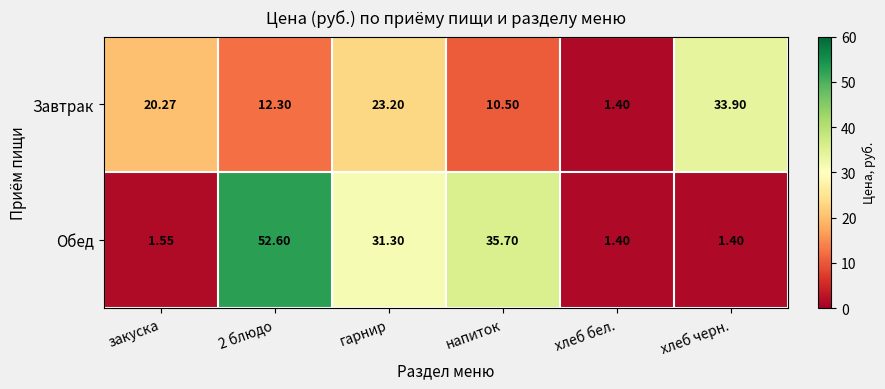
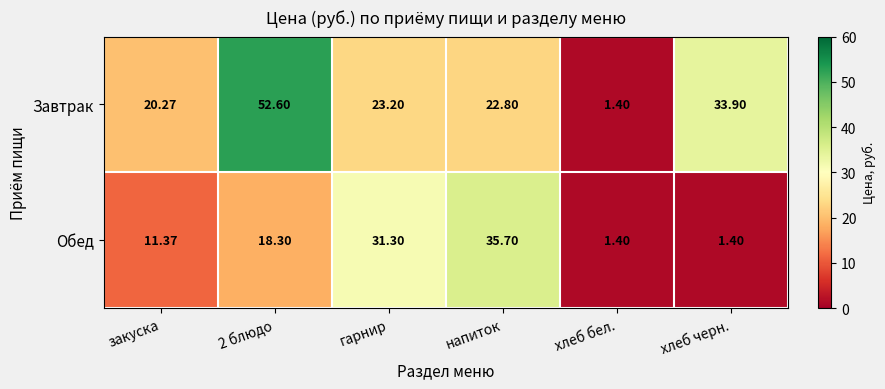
  {
    "Завтрак": {
      "закуска": 20.27,
-     "2 блюдо": 12.30,
+     "2 блюдо": 52.60,
      "гарнир": 23.20,
-     "напиток": 10.50,
+     "напиток": 22.80,
      "хлеб бел.": 1.40,
      "хлеб черн.": 33.90
    },
    "Обед": {
-     "закуска": 1.55,
-     "2 блюдо": 52.60,
+     "закуска": 11.37,
+     "2 блюдо": 18.30,
      "гарнир": 31.30,
      "напиток": 35.70,
      "хлеб бел.": 1.40,
      "хлеб черн.": 1.40
    }
  }
